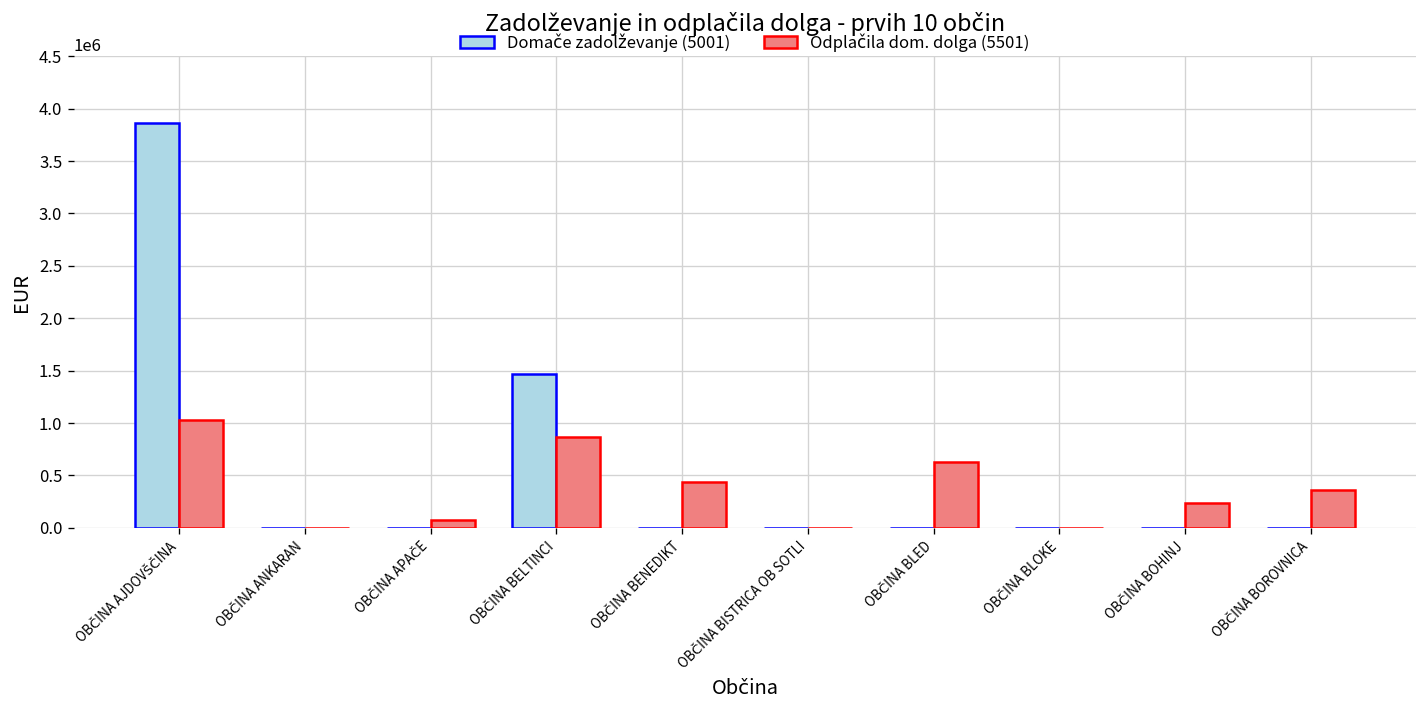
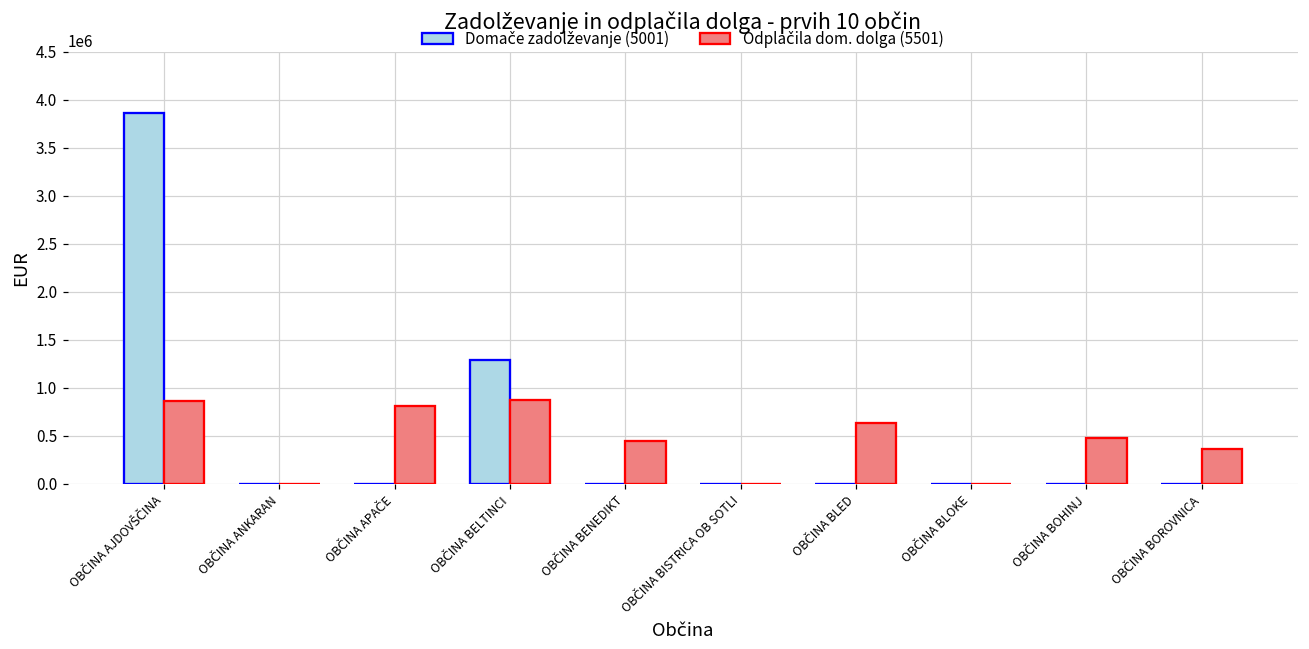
  {
    "Domače zadolževanje (5001)": {
      "OBČINA AJDOVŠČINA": 3900000,
      "OBČINA ANKARAN": 0,
      "OBČINA APAČE": 0,
-     "OBČINA BELTINCI": 1500000,
+     "OBČINA BELTINCI": 1300000,
      "OBČINA BENEDIKT": 0,
      "OBČINA BISTRICA OB SOTLI": 0,
      "OBČINA BLED": 0,
      "OBČINA BLOKE": 0,
      "OBČINA BOHINJ": 0,
      "OBČINA BOROVNICA": 0
    },
    "Odplačila dom. dolga (5501)": {
-     "OBČINA AJDOVŠČINA": 1000000,
+     "OBČINA AJDOVŠČINA": 900000,
      "OBČINA ANKARAN": 0,
-     "OBČINA APAČE": 100000,
+     "OBČINA APAČE": 800000,
      "OBČINA BELTINCI": 900000,
      "OBČINA BENEDIKT": 400000,
      "OBČINA BISTRICA OB SOTLI": 0,
      "OBČINA BLED": 600000,
      "OBČINA BLOKE": 0,
-     "OBČINA BOHINJ": 200000,
+     "OBČINA BOHINJ": 500000,
      "OBČINA BOROVNICA": 400000
    }
  }
